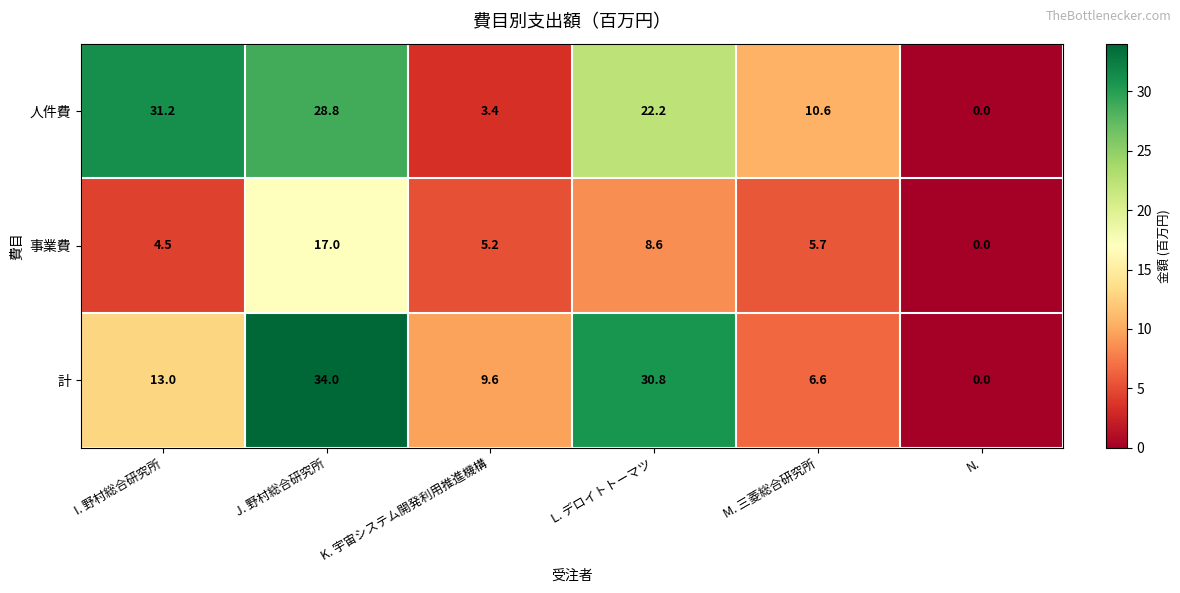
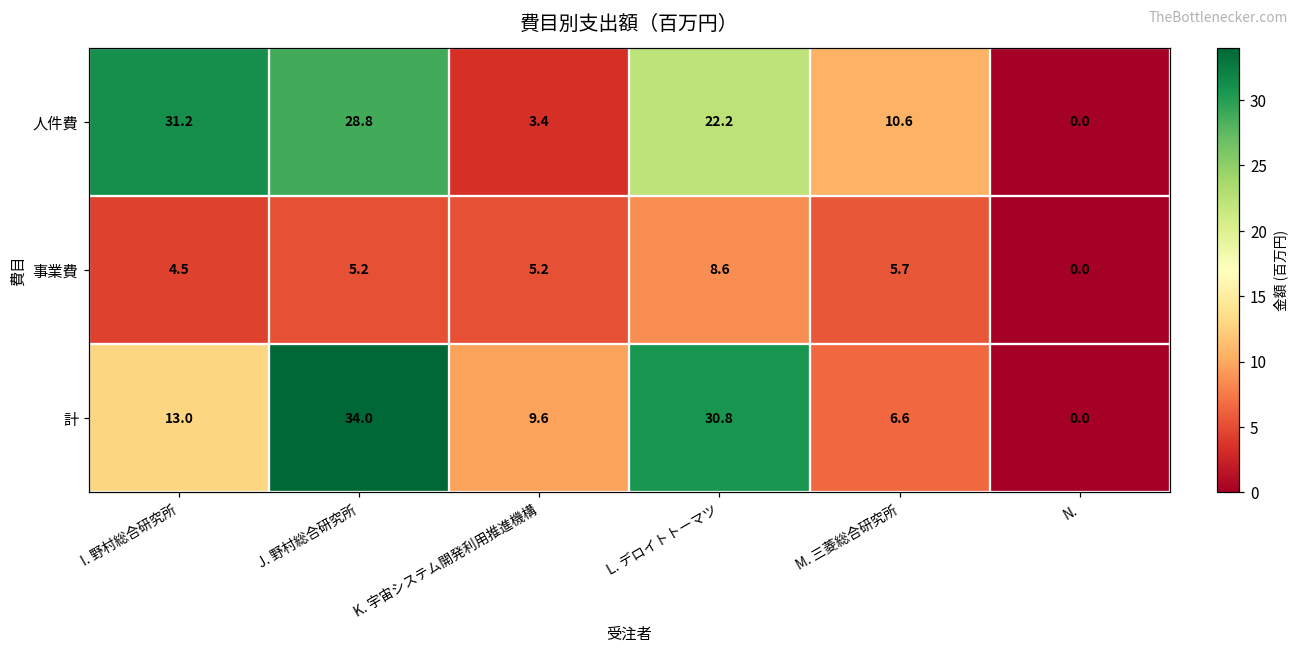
  {
    "人件費": {
      "I. 野村総合研究所": 31.2,
      "J. 野村総合研究所": 28.8,
      "K. 宇宙システム開発利用推進機構": 3.4,
      "L. デロイトトーマツ": 22.2,
      "M. 三菱総合研究所": 10.6,
      "N.": 0.0
    },
    "事業費": {
      "I. 野村総合研究所": 4.5,
-     "J. 野村総合研究所": 17.0,
+     "J. 野村総合研究所": 5.2,
      "K. 宇宙システム開発利用推進機構": 5.2,
      "L. デロイトトーマツ": 8.6,
      "M. 三菱総合研究所": 5.7,
      "N.": 0.0
    },
    "計": {
      "I. 野村総合研究所": 13.0,
      "J. 野村総合研究所": 34.0,
      "K. 宇宙システム開発利用推進機構": 9.6,
      "L. デロイトトーマツ": 30.8,
      "M. 三菱総合研究所": 6.6,
      "N.": 0.0
    }
  }
